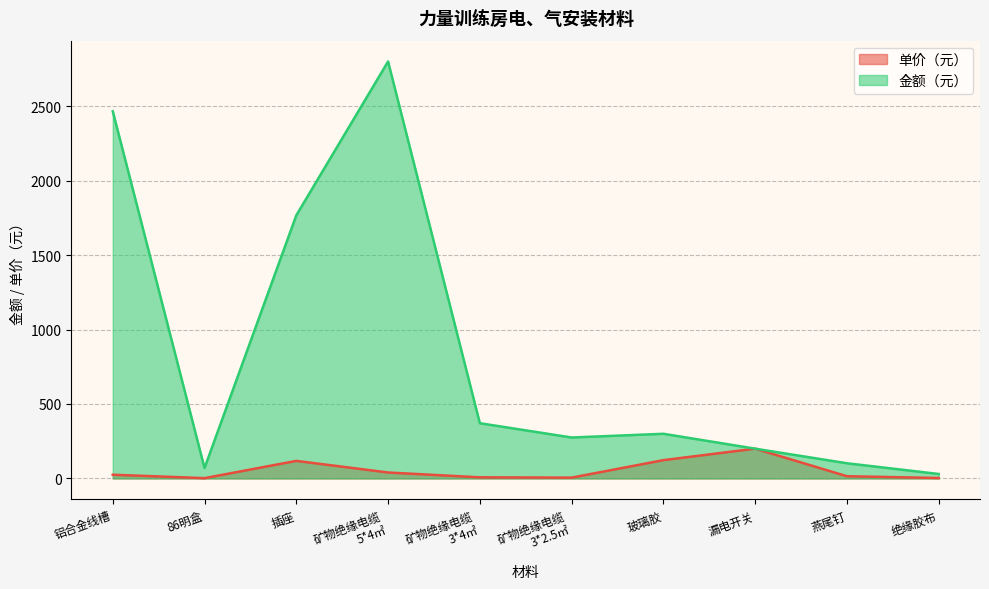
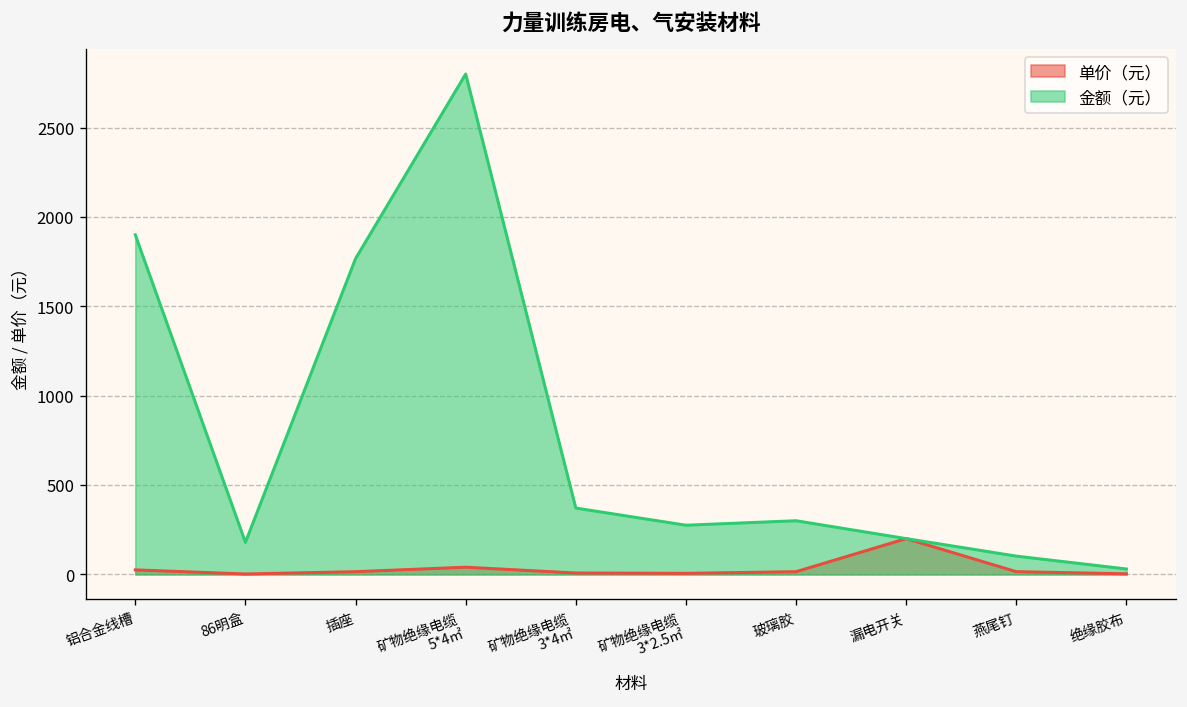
  {
    "单价（元）": {
      "铝合金线槽": 30,
      "86明盒": 0,
-     "插座": 120,
+     "插座": 20,
      "矿物绝缘电缆 5*4㎡": 40,
      "矿物绝缘电缆 3*4㎡": 10,
      "矿物绝缘电缆 3*2.5㎡": 10,
-     "玻璃胶": 120,
+     "玻璃胶": 20,
      "燕尾钉": 20,
      "绝缘胶布": 0
    },
    "金额（元）": {
-     "铝合金线槽": 2470,
-     "86明盒": 70,
+     "铝合金线槽": 1900,
+     "86明盒": 180,
      "插座": 1770,
      "矿物绝缘电缆 5*4㎡": 2800,
      "矿物绝缘电缆 3*4㎡": 370,
      "矿物绝缘电缆 3*2.5㎡": 280,
      "玻璃胶": 300,
      "燕尾钉": 100,
      "绝缘胶布": 30
    }
  }
